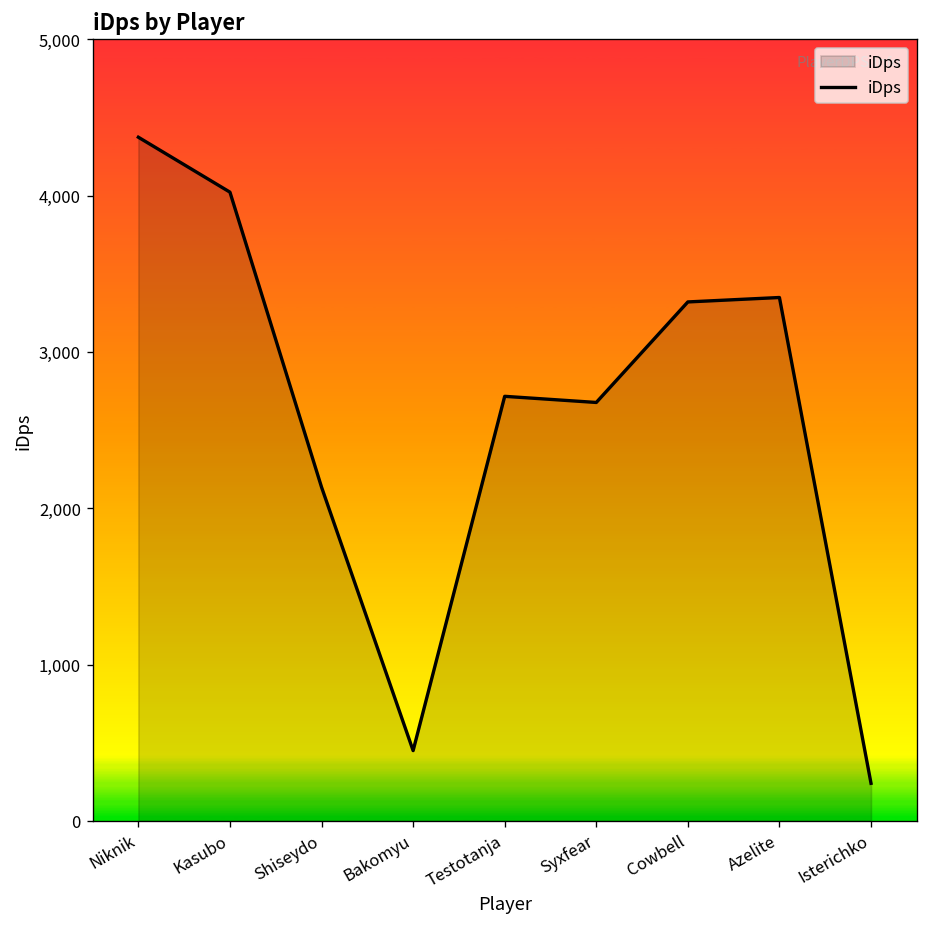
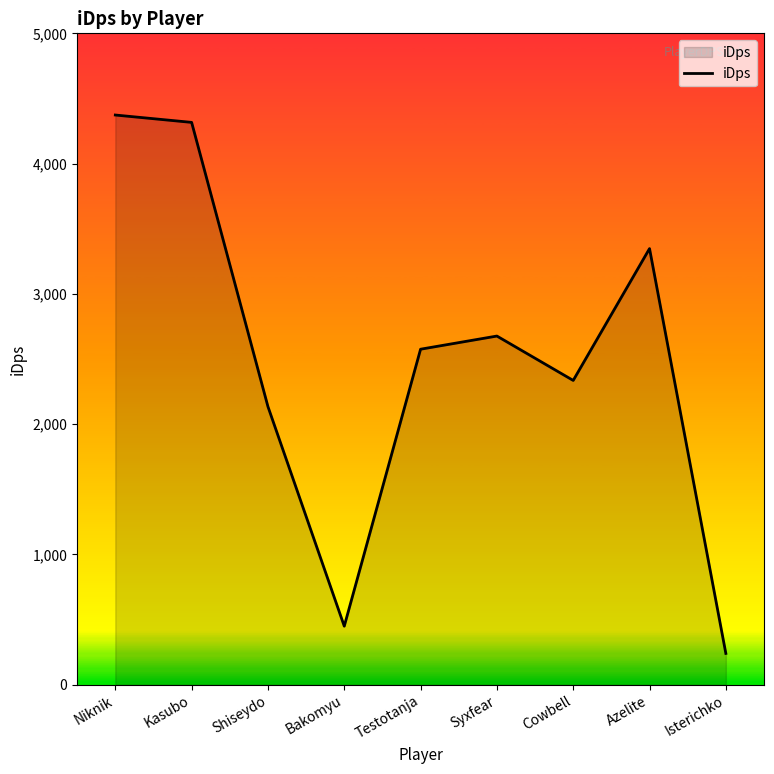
  {
    "Niknik": "4,370",
-   "Kasubo": "4,020",
+   "Kasubo": "4,320",
    "Shiseydo": "2,140",
    "Bakomyu": "450",
-   "Testotanja": "2,720",
+   "Testotanja": "2,580",
    "Syxfear": "2,680",
-   "Cowbell": "3,320",
+   "Cowbell": "2,340",
    "Azelite": "3,350",
    "Isterichko": "240"
  }
